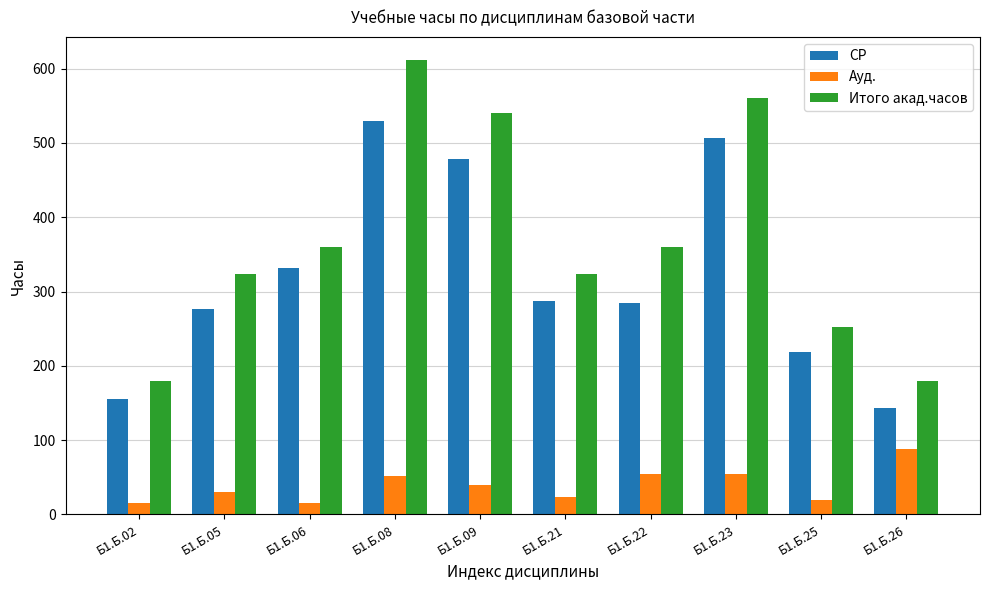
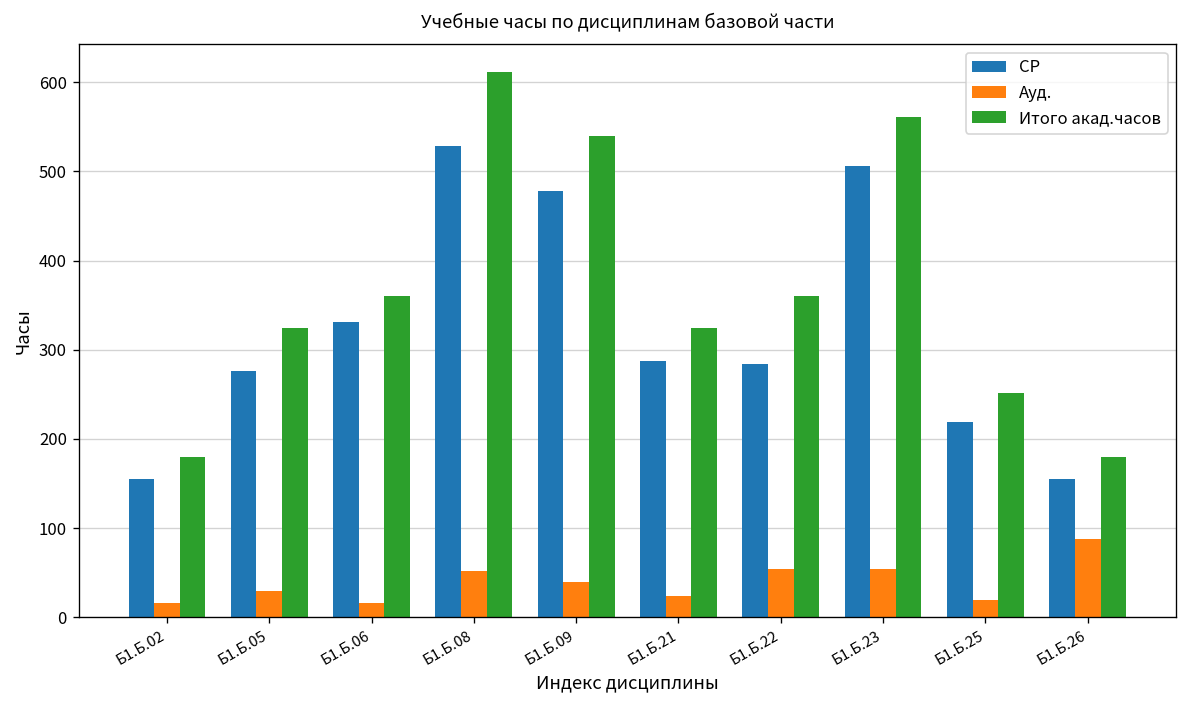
  {
    "СР": {
      "Б1.Б.02": 160,
      "Б1.Б.05": 280,
      "Б1.Б.06": 330,
      "Б1.Б.08": 530,
      "Б1.Б.09": 480,
      "Б1.Б.21": 290,
      "Б1.Б.22": 280,
      "Б1.Б.23": 510,
      "Б1.Б.25": 220,
-     "Б1.Б.26": 140
+     "Б1.Б.26": 160
    },
    "Ауд.": {
      "Б1.Б.02": 20,
      "Б1.Б.05": 30,
      "Б1.Б.06": 20,
      "Б1.Б.08": 50,
      "Б1.Б.09": 40,
      "Б1.Б.21": 20,
      "Б1.Б.22": 50,
      "Б1.Б.23": 50,
      "Б1.Б.25": 20,
      "Б1.Б.26": 90
    },
    "Итого акад.часов": {
      "Б1.Б.02": 180,
      "Б1.Б.05": 320,
      "Б1.Б.06": 360,
      "Б1.Б.08": 610,
      "Б1.Б.09": 540,
      "Б1.Б.21": 320,
      "Б1.Б.22": 360,
      "Б1.Б.23": 560,
      "Б1.Б.25": 250,
      "Б1.Б.26": 180
    }
  }
